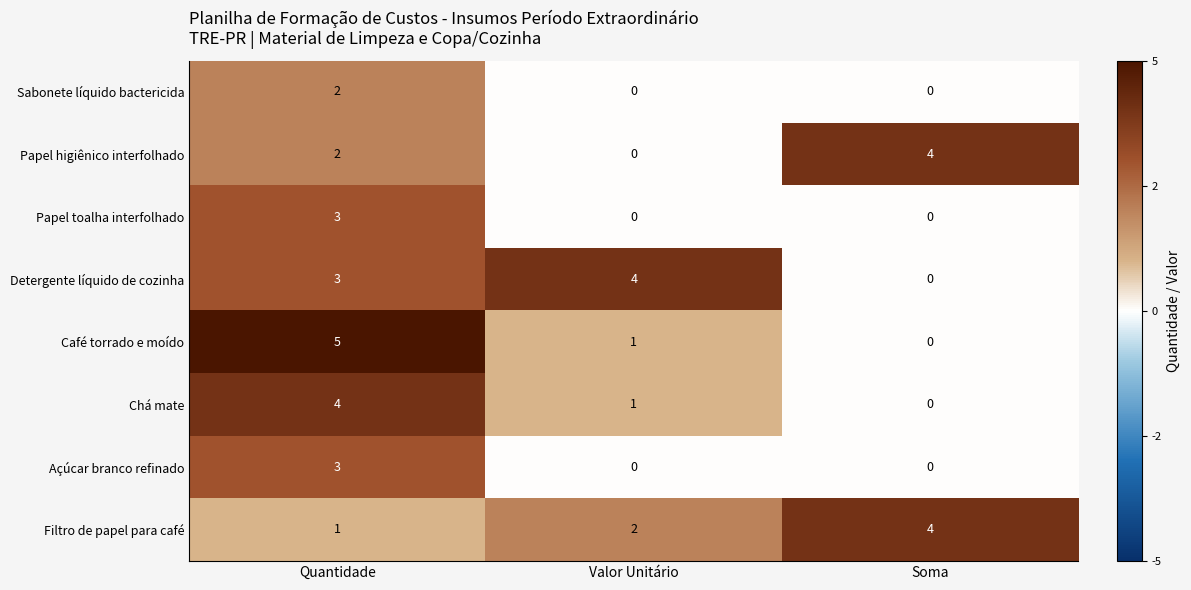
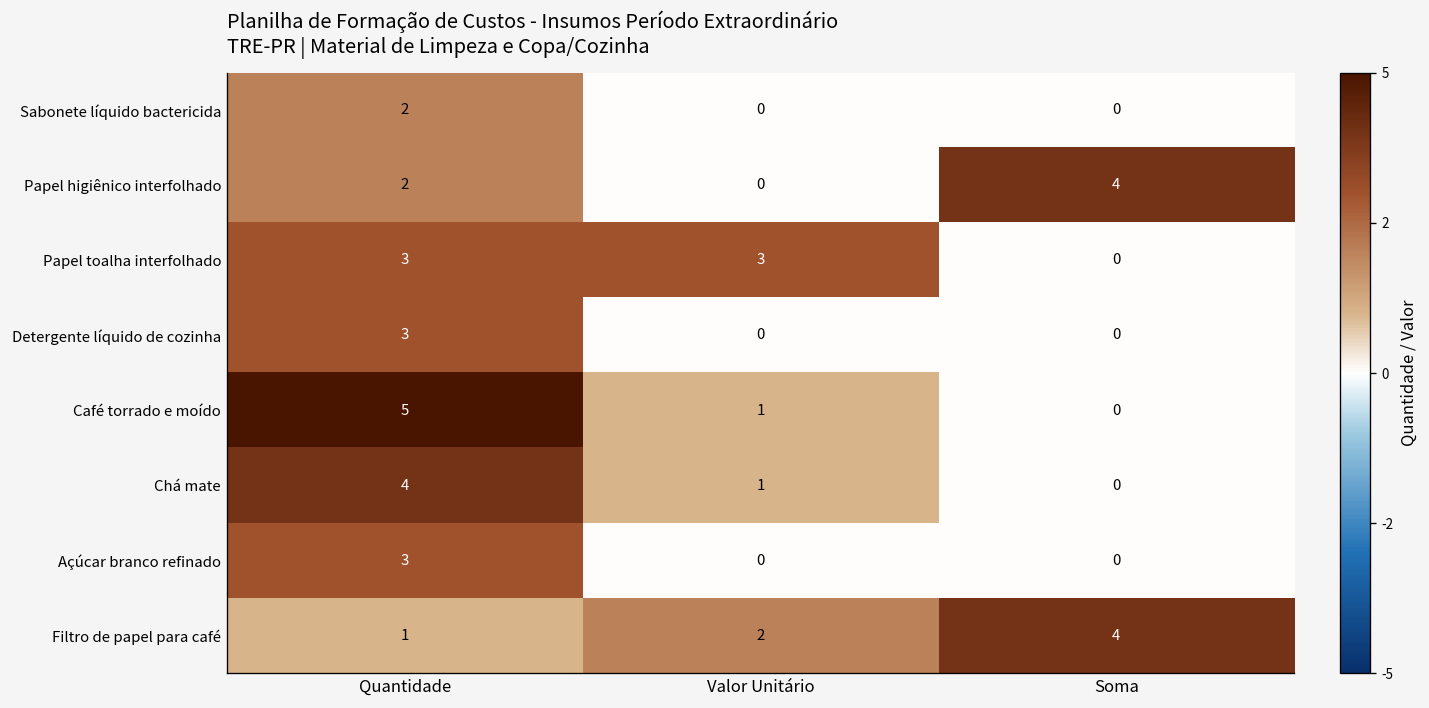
  {
    "Sabonete líquido bactericida": {
      "Quantidade": 2,
      "Valor Unitário": 0,
      "Soma": 0
    },
    "Papel higiênico interfolhado": {
      "Quantidade": 2,
      "Valor Unitário": 0,
      "Soma": 4
    },
    "Papel toalha interfolhado": {
      "Quantidade": 3,
-     "Valor Unitário": 0,
+     "Valor Unitário": 3,
      "Soma": 0
    },
    "Detergente líquido de cozinha": {
      "Quantidade": 3,
-     "Valor Unitário": 4,
+     "Valor Unitário": 0,
      "Soma": 0
    },
    "Café torrado e moído": {
      "Quantidade": 5,
      "Valor Unitário": 1,
      "Soma": 0
    },
    "Chá mate": {
      "Quantidade": 4,
      "Valor Unitário": 1,
      "Soma": 0
    },
    "Açúcar branco refinado": {
      "Quantidade": 3,
      "Valor Unitário": 0,
      "Soma": 0
    },
    "Filtro de papel para café": {
      "Quantidade": 1,
      "Valor Unitário": 2,
      "Soma": 4
    }
  }
